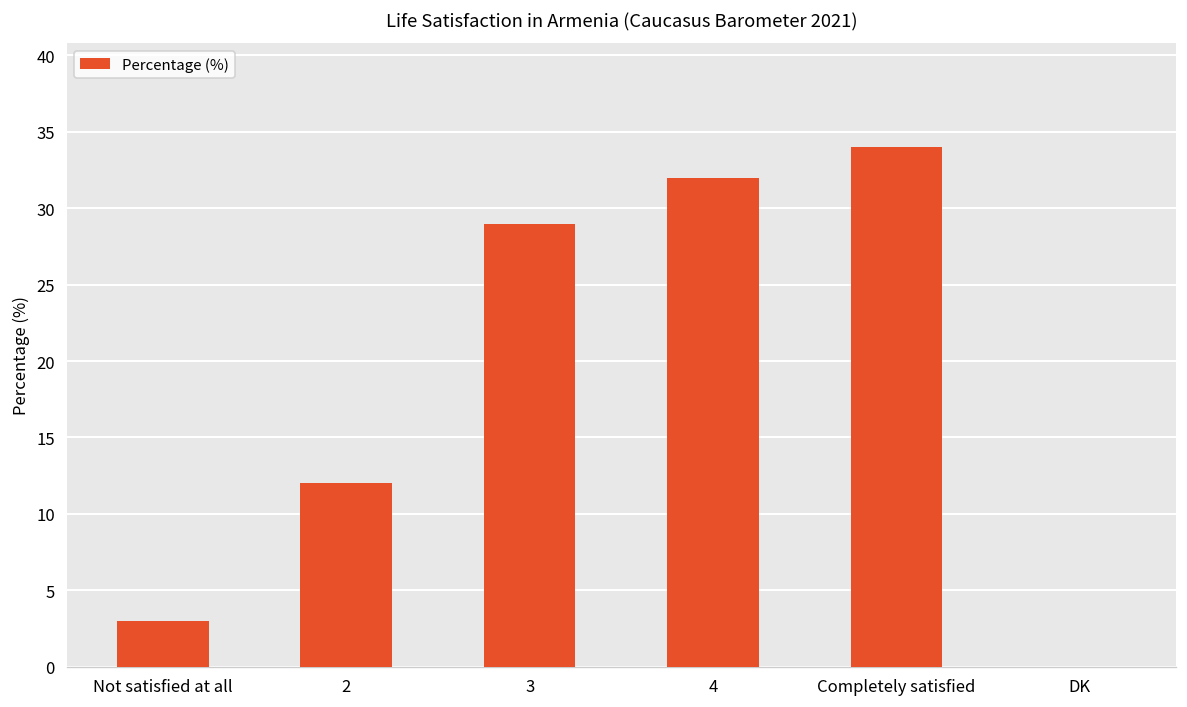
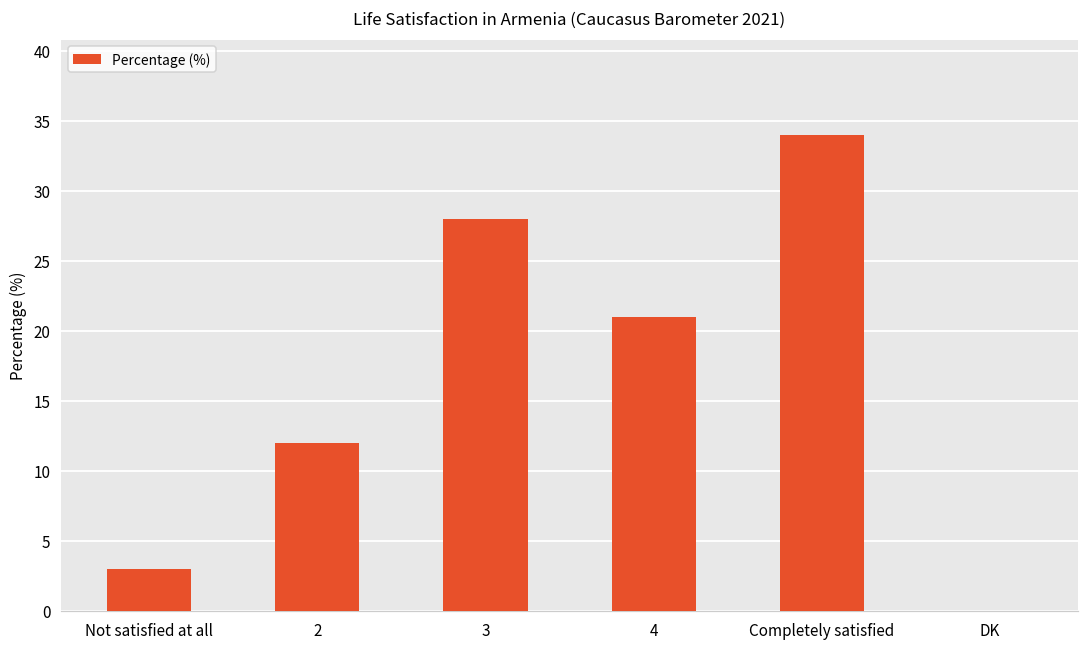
  {
    "Not satisfied at all": 3,
    "2": 12,
-   "3": 29,
-   "4": 32,
+   "3": 28,
+   "4": 21,
    "Completely satisfied": 34,
    "DK": 0
  }
